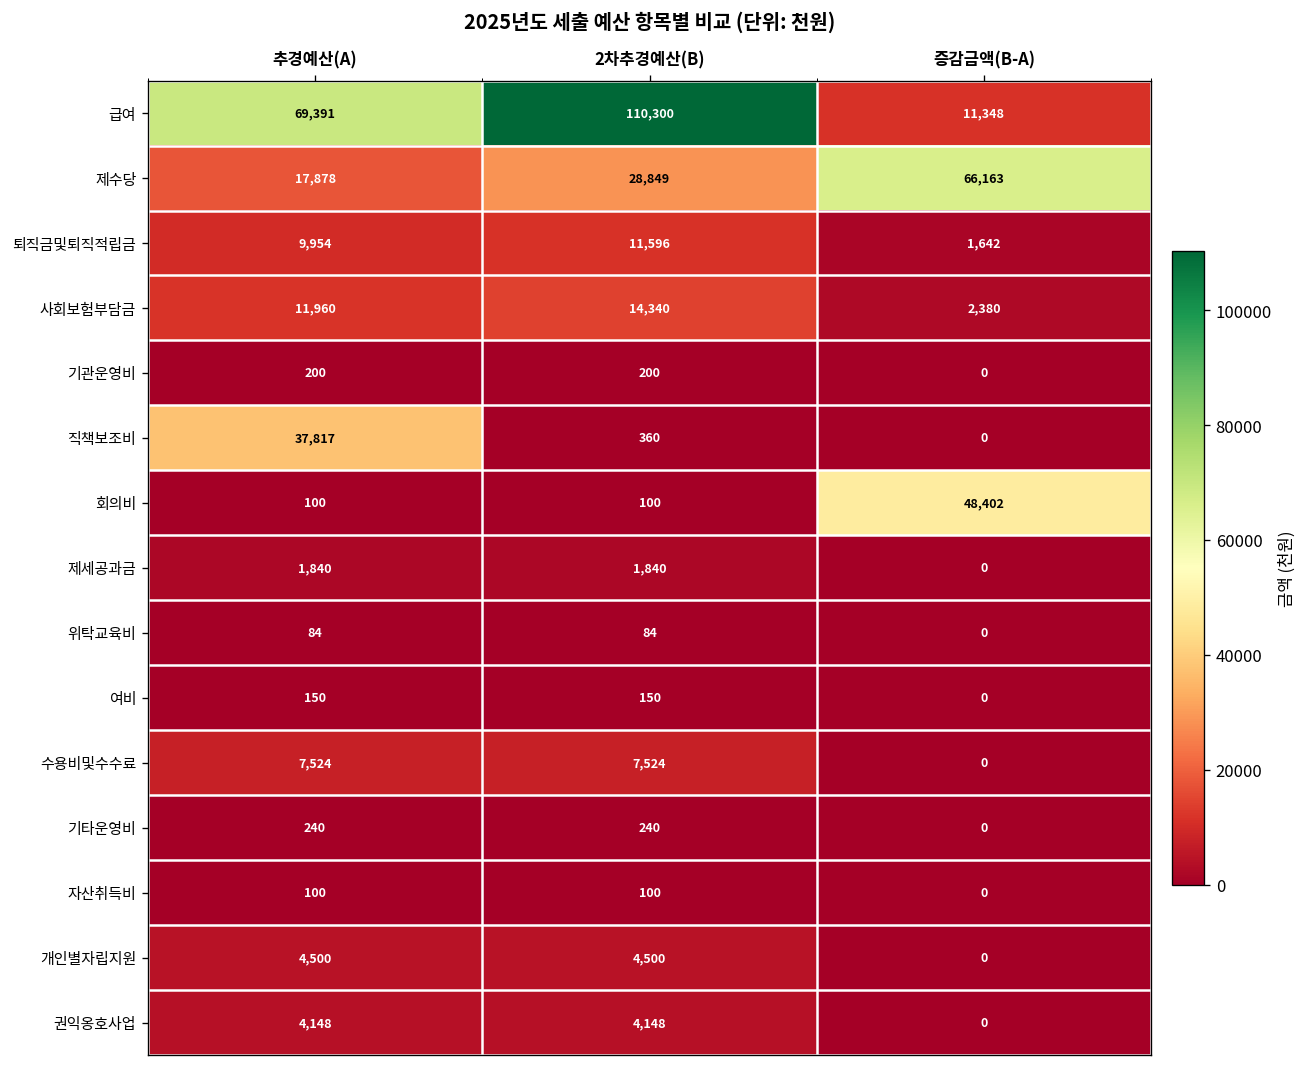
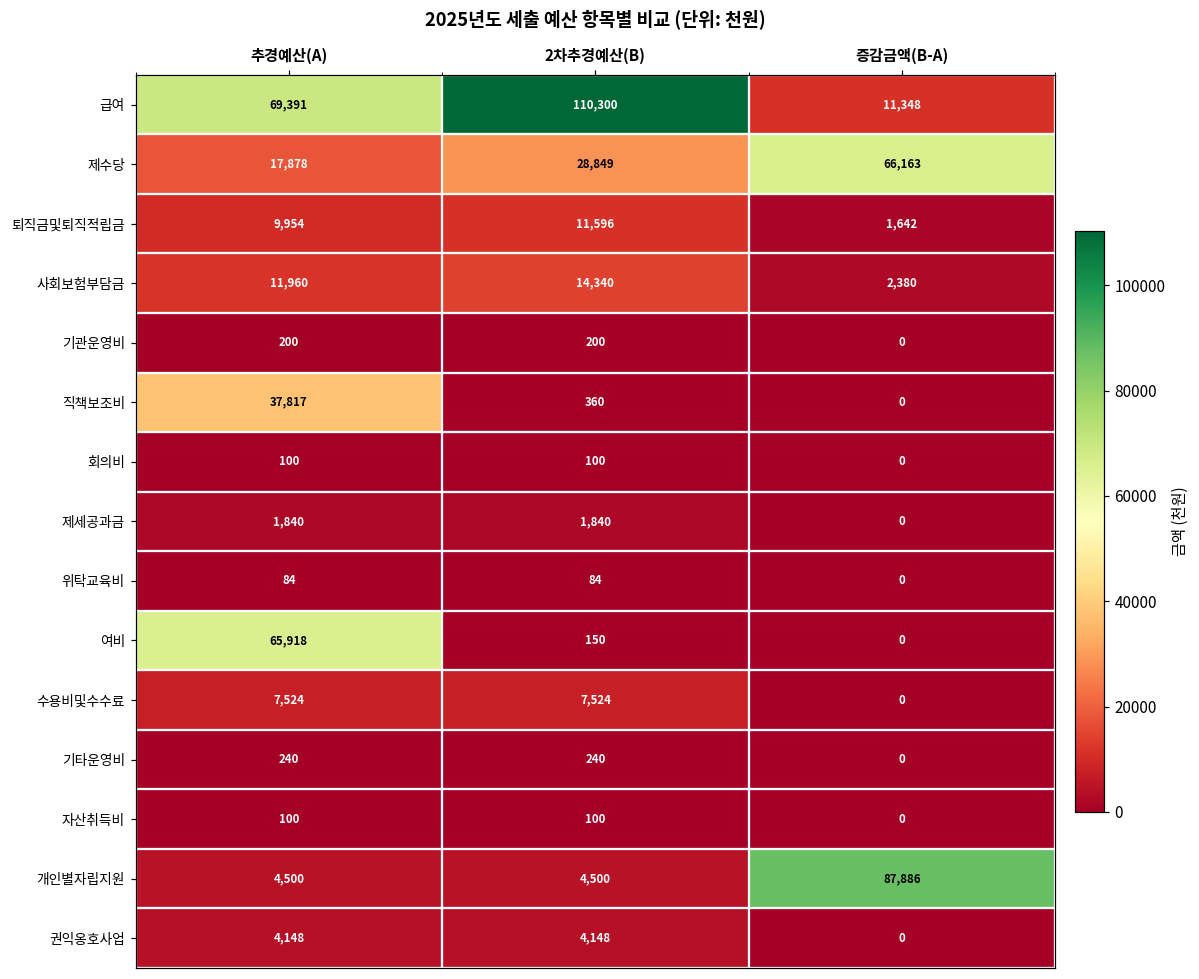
  {
    "급여": {
      "추경예산(A)": "69,391",
      "2차추경예산(B)": "110,300",
      "증감금액(B-A)": "11,348"
    },
    "제수당": {
      "추경예산(A)": "17,878",
      "2차추경예산(B)": "28,849",
      "증감금액(B-A)": "66,163"
    },
    "퇴직금및퇴직적립금": {
      "추경예산(A)": "9,954",
      "2차추경예산(B)": "11,596",
      "증감금액(B-A)": "1,642"
    },
    "사회보험부담금": {
      "추경예산(A)": "11,960",
      "2차추경예산(B)": "14,340",
      "증감금액(B-A)": "2,380"
    },
    "기관운영비": {
      "추경예산(A)": "200",
      "2차추경예산(B)": "200",
      "증감금액(B-A)": "0"
    },
    "직책보조비": {
      "추경예산(A)": "37,817",
      "2차추경예산(B)": "360",
      "증감금액(B-A)": "0"
    },
    "회의비": {
      "추경예산(A)": "100",
      "2차추경예산(B)": "100",
-     "증감금액(B-A)": "48,402"
+     "증감금액(B-A)": "0"
    },
    "제세공과금": {
      "추경예산(A)": "1,840",
      "2차추경예산(B)": "1,840",
      "증감금액(B-A)": "0"
    },
    "위탁교육비": {
      "추경예산(A)": "84",
      "2차추경예산(B)": "84",
      "증감금액(B-A)": "0"
    },
    "여비": {
-     "추경예산(A)": "150",
+     "추경예산(A)": "65,918",
      "2차추경예산(B)": "150",
      "증감금액(B-A)": "0"
    },
    "수용비및수수료": {
      "추경예산(A)": "7,524",
      "2차추경예산(B)": "7,524",
      "증감금액(B-A)": "0"
    },
    "기타운영비": {
      "추경예산(A)": "240",
      "2차추경예산(B)": "240",
      "증감금액(B-A)": "0"
    },
    "자산취득비": {
      "추경예산(A)": "100",
      "2차추경예산(B)": "100",
      "증감금액(B-A)": "0"
    },
    "개인별자립지원": {
      "추경예산(A)": "4,500",
      "2차추경예산(B)": "4,500",
-     "증감금액(B-A)": "0"
+     "증감금액(B-A)": "87,886"
    },
    "권익옹호사업": {
      "추경예산(A)": "4,148",
      "2차추경예산(B)": "4,148",
      "증감금액(B-A)": "0"
    }
  }
